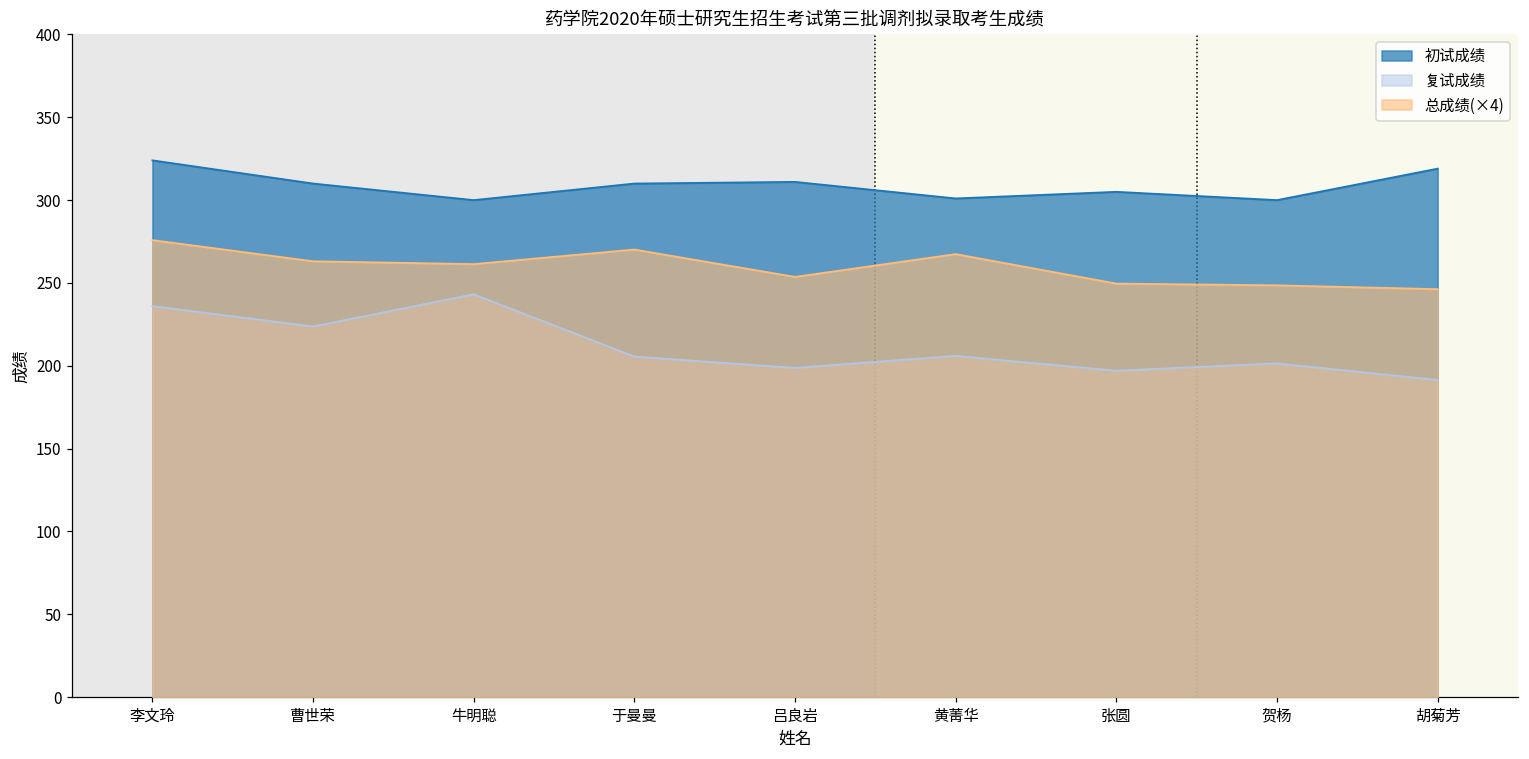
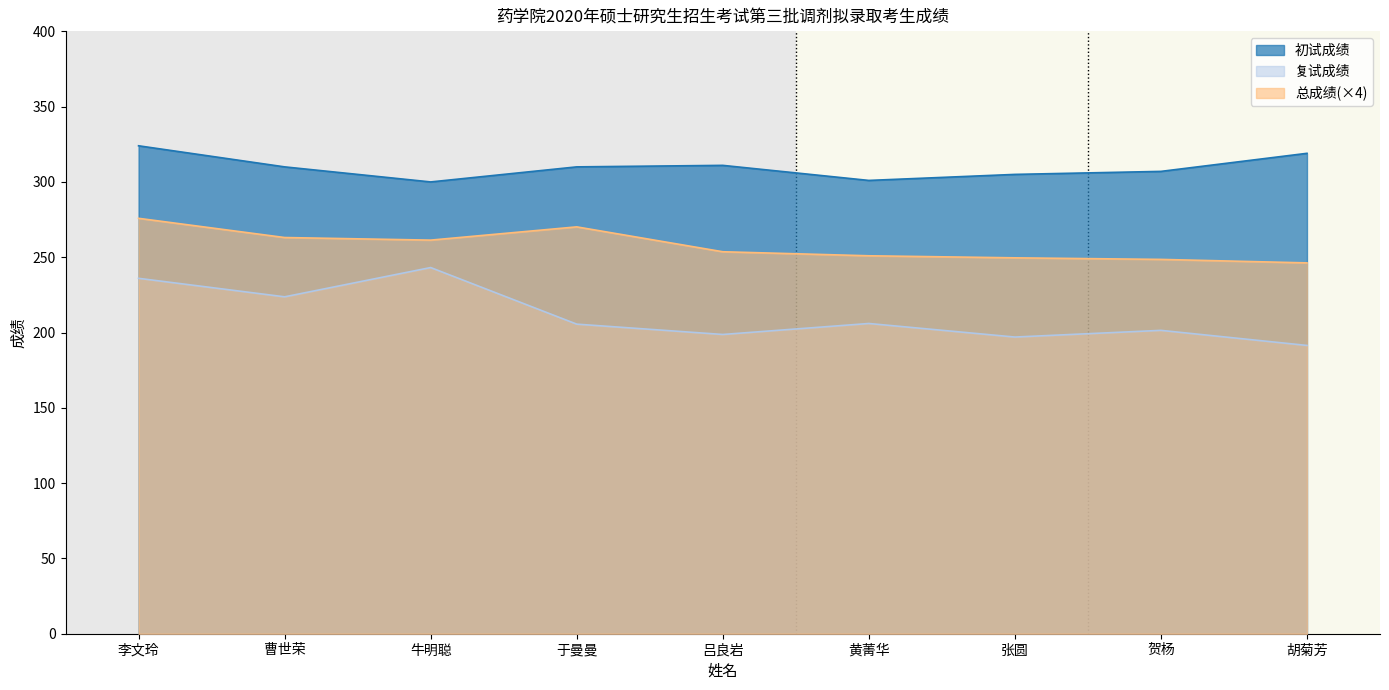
  {
    "初试成绩": {
      "李文玲": 324,
      "曹世荣": 310,
      "牛明聪": 300,
      "于曼曼": 310,
      "吕良岩": 311,
      "黄菁华": 301,
      "张圆": 305,
-     "贺杨": 300,
+     "贺杨": 307,
      "胡菊芳": 319
    },
    "复试成绩": {
      "李文玲": 236,
      "曹世荣": 224,
      "牛明聪": 243,
      "于曼曼": 206,
      "吕良岩": 199,
      "黄菁华": 206,
      "张圆": 197,
      "贺杨": 201,
      "胡菊芳": 191
    },
    "总成绩(×4)": {
      "李文玲": 276,
      "曹世荣": 263,
      "牛明聪": 261,
      "于曼曼": 270,
      "吕良岩": 254,
-     "黄菁华": 267,
+     "黄菁华": 251,
      "张圆": 250,
      "贺杨": 249,
      "胡菊芳": 246
    }
  }
